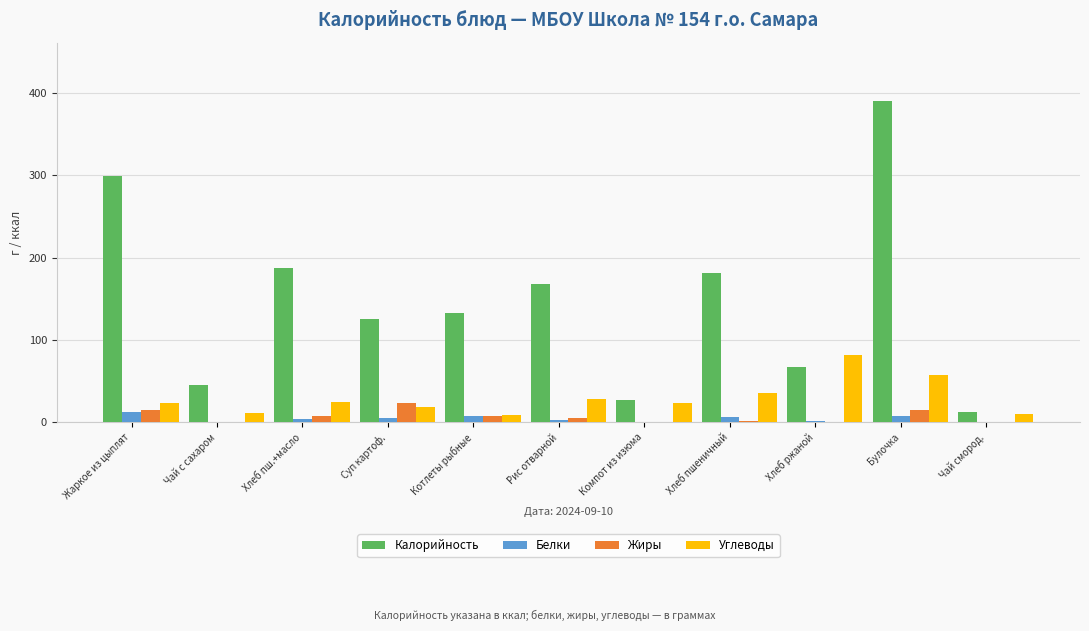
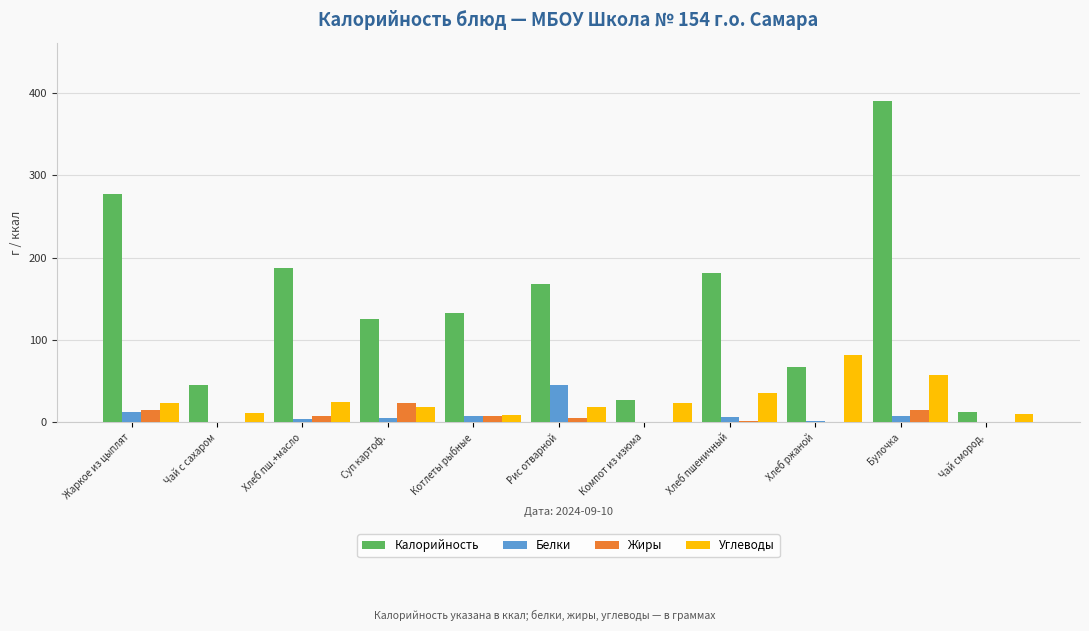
  {
    "Калорийность": {
-     "Жаркое из цыплят": 300,
+     "Жаркое из цыплят": 280,
      "Чай с сахаром": 50,
      "Хлеб пш.+масло": 190,
      "Суп картоф.": 130,
      "Котлеты рыбные": 130,
      "Рис отварной": 170,
      "Компот из изюма": 30,
      "Хлеб пшеничный": 180,
      "Хлеб ржаной": 70,
      "Булочка": 390,
      "Чай смород.": 10
    },
    "Белки": {
      "Жаркое из цыплят": 10,
      "Чай с сахаром": 0,
      "Хлеб пш.+масло": 0,
      "Суп картоф.": 10,
      "Котлеты рыбные": 10,
-     "Рис отварной": 0,
+     "Рис отварной": 50,
      "Компот из изюма": 0,
      "Хлеб пшеничный": 10,
      "Булочка": 10,
      "Чай смород.": 0
    },
    "Жиры": {
      "Жаркое из цыплят": 20,
      "Чай с сахаром": 0,
      "Хлеб пш.+масло": 10,
      "Суп картоф.": 20,
      "Котлеты рыбные": 10,
      "Рис отварной": 10,
      "Компот из изюма": 0,
      "Хлеб ржаной": 0,
      "Булочка": 20,
      "Чай смород.": 0
    },
    "Углеводы": {
      "Жаркое из цыплят": 20,
      "Чай с сахаром": 10,
      "Хлеб пш.+масло": 20,
      "Суп картоф.": 20,
      "Котлеты рыбные": 10,
-     "Рис отварной": 30,
+     "Рис отварной": 20,
      "Компот из изюма": 20,
      "Хлеб пшеничный": 40,
      "Хлеб ржаной": 80,
      "Булочка": 60,
      "Чай смород.": 10
    }
  }
